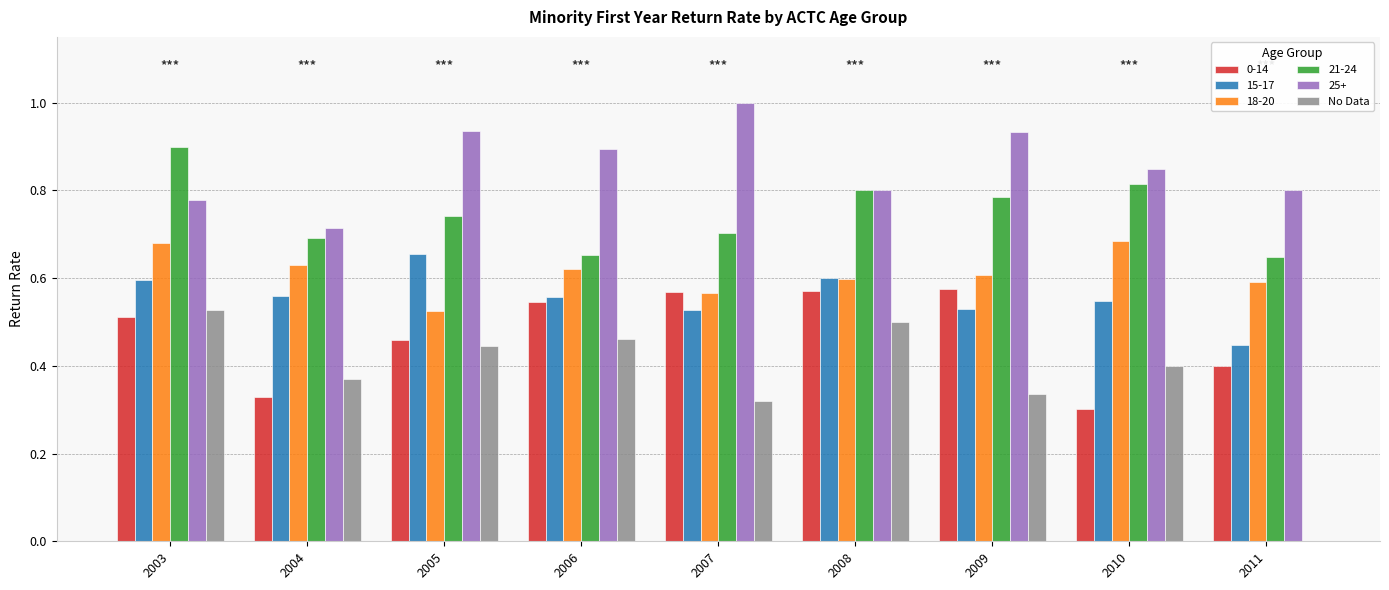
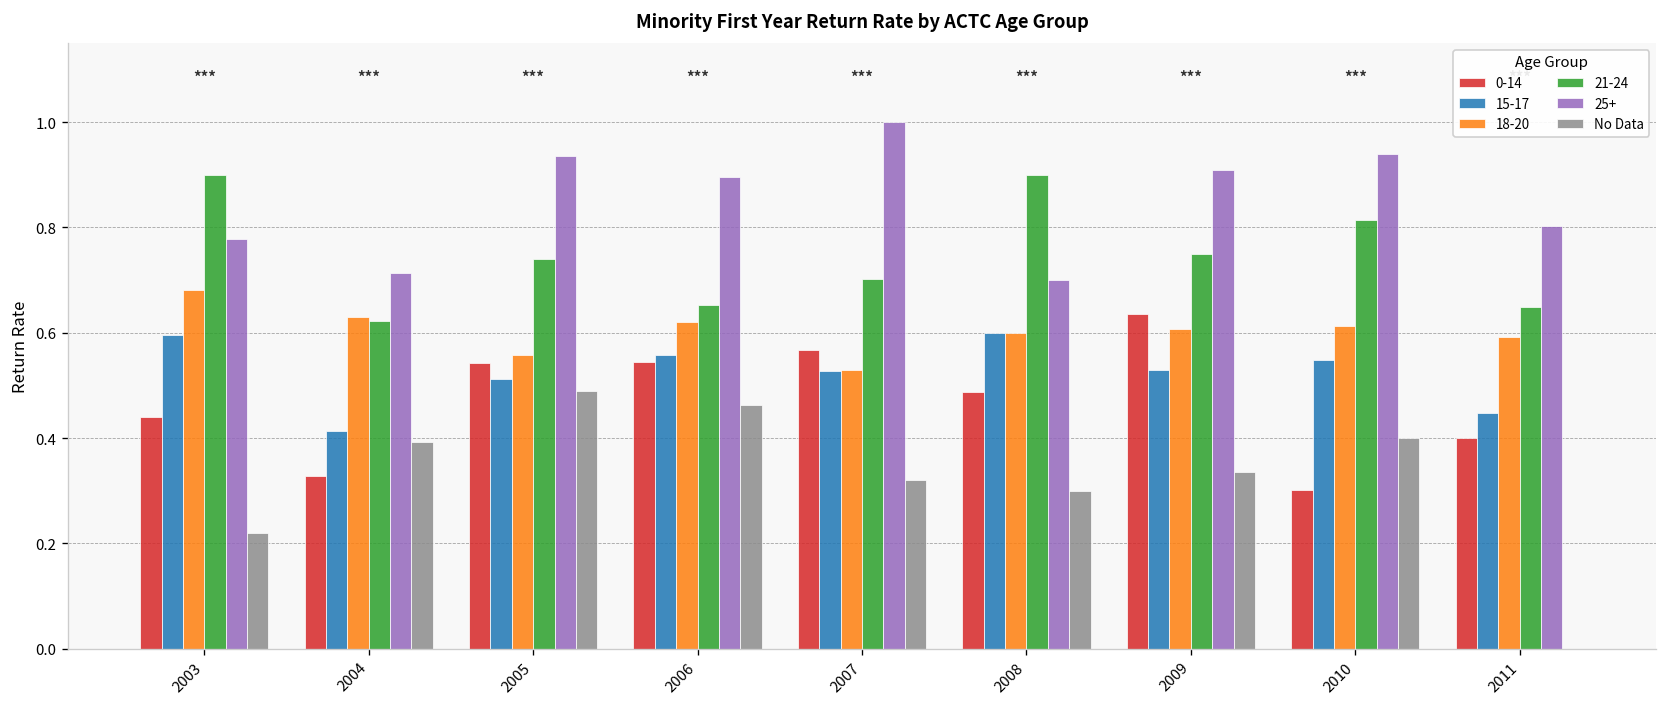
  {
    "0-14": {
-     "2003": 0.51,
+     "2003": 0.44,
      "2004": 0.33,
-     "2005": 0.46,
+     "2005": 0.54,
      "2006": 0.55,
      "2007": 0.57,
-     "2008": 0.57,
-     "2009": 0.58,
+     "2008": 0.49,
+     "2009": 0.64,
      "2010": 0.30,
      "2011": 0.40
    },
    "15-17": {
      "2003": 0.60,
-     "2004": 0.56,
-     "2005": 0.66,
+     "2004": 0.41,
+     "2005": 0.51,
      "2006": 0.56,
      "2007": 0.53,
      "2008": 0.60,
      "2009": 0.53,
      "2010": 0.55,
      "2011": 0.45
    },
    "18-20": {
      "2003": 0.68,
      "2004": 0.63,
-     "2005": 0.52,
+     "2005": 0.56,
      "2006": 0.62,
-     "2007": 0.57,
+     "2007": 0.53,
      "2008": 0.60,
      "2009": 0.61,
-     "2010": 0.68,
+     "2010": 0.61,
      "2011": 0.59
    },
    "21-24": {
      "2003": 0.90,
-     "2004": 0.69,
+     "2004": 0.62,
      "2005": 0.74,
      "2006": 0.65,
      "2007": 0.70,
-     "2008": 0.8,
-     "2009": 0.78,
+     "2008": 0.9,
+     "2009": 0.75,
      "2010": 0.81,
      "2011": 0.65
    },
    "25+": {
      "2003": 0.78,
      "2004": 0.71,
      "2005": 0.94,
      "2006": 0.90,
      "2007": 1.00,
-     "2008": 0.8,
-     "2009": 0.93,
-     "2010": 0.85,
+     "2008": 0.7,
+     "2009": 0.91,
+     "2010": 0.94,
      "2011": 0.80
    },
    "No Data": {
-     "2003": 0.53,
-     "2004": 0.37,
-     "2005": 0.45,
+     "2003": 0.22,
+     "2004": 0.39,
+     "2005": 0.49,
      "2006": 0.46,
      "2007": 0.32,
-     "2008": 0.5,
+     "2008": 0.3,
      "2009": 0.34,
      "2010": 0.40,
      "2011": 0.00
    }
  }
